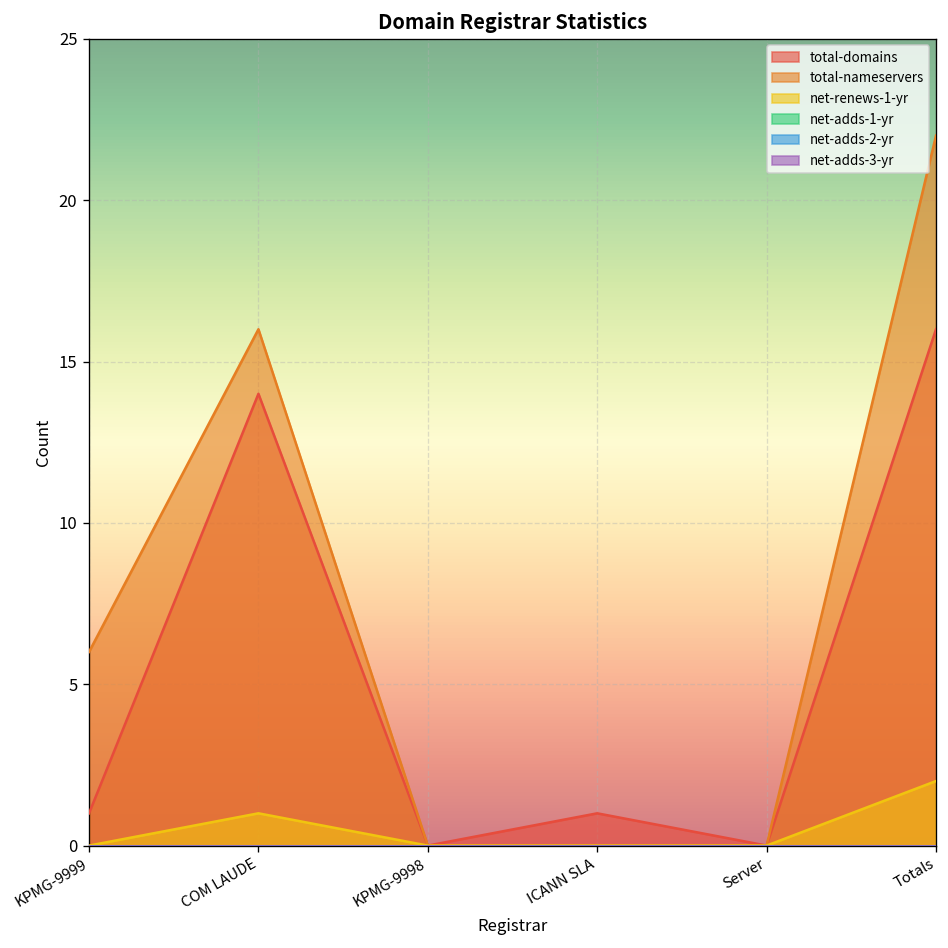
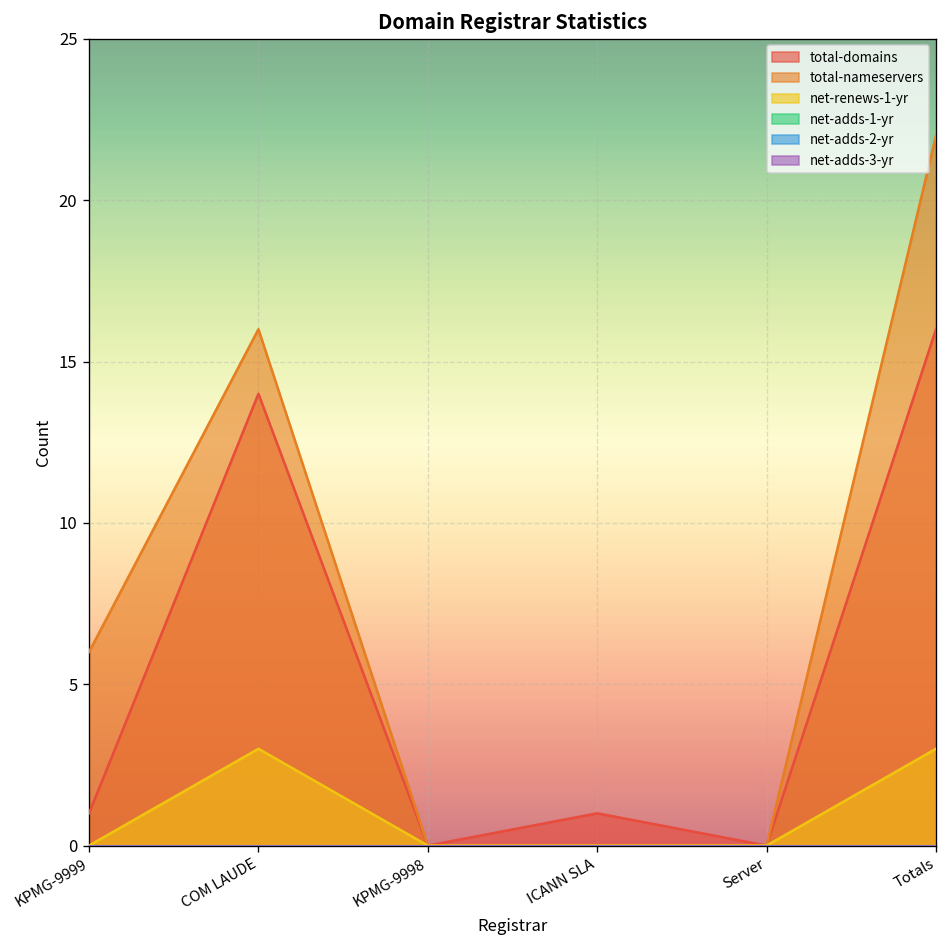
  {
    "net-renews-1-yr": {
-     "COM LAUDE": 1,
-     "Totals": 2
+     "COM LAUDE": 3,
+     "Totals": 3
    },
    "net-adds-3-yr": {
      "COM LAUDE": 0,
      "Totals": 0
    }
  }
